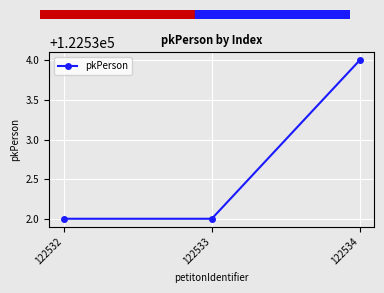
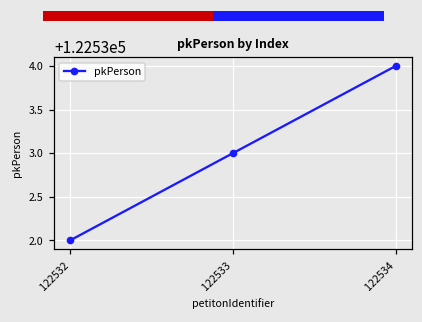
  {
    "122532": 122532,
-   "122533": 122532,
+   "122533": 122533,
    "122534": 122534
  }
